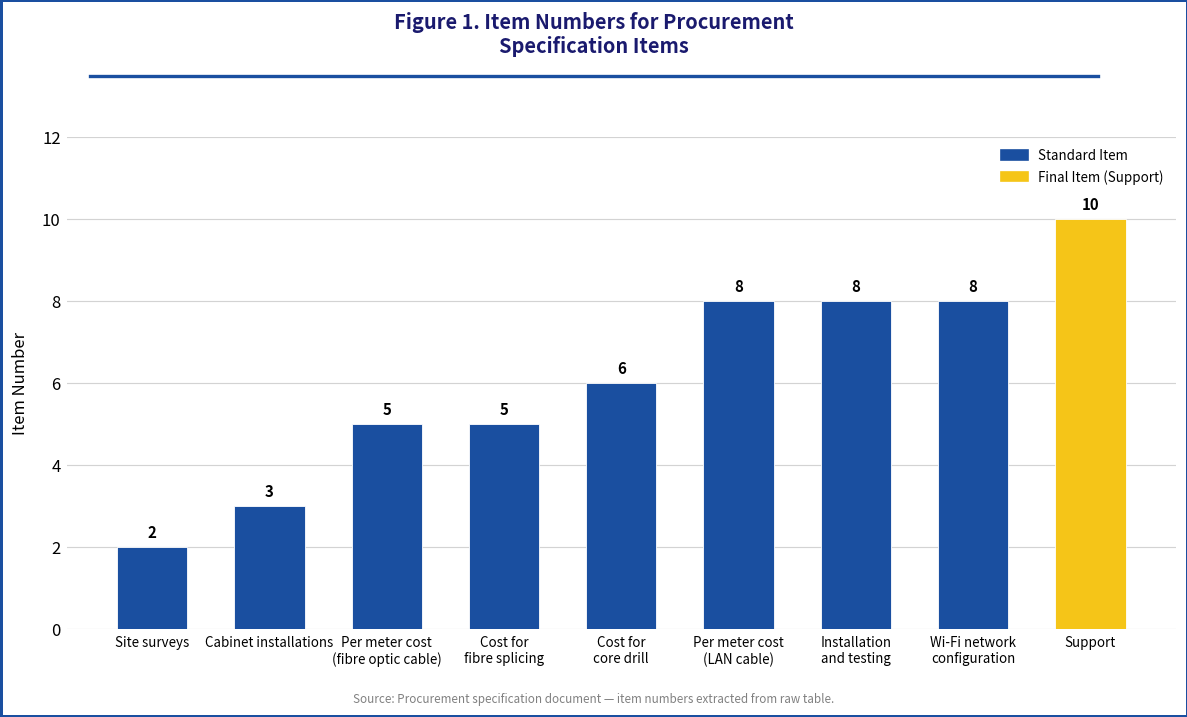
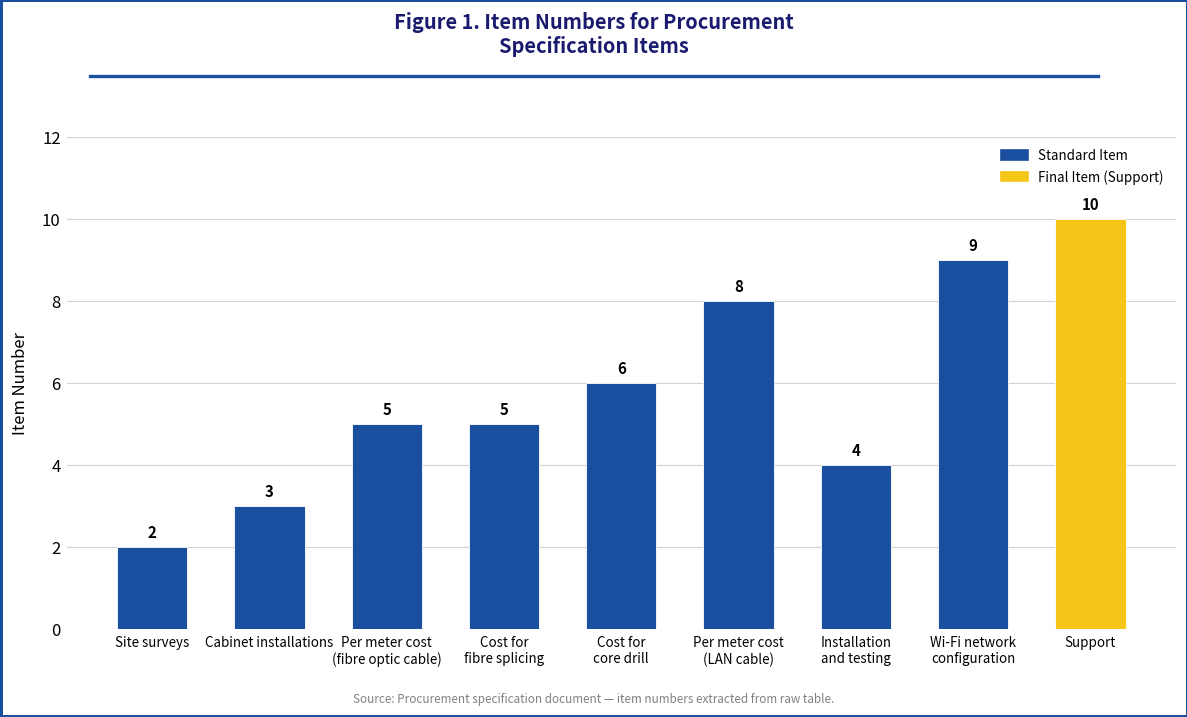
  {
    "Site surveys": 2,
    "Cabinet installations": 3,
    "Per meter cost (fibre optic cable)": 5,
    "Cost for fibre splicing": 5,
    "Cost for core drill": 6,
    "Per meter cost (LAN cable)": 8,
-   "Installation and testing": 8,
-   "Wi-Fi network configuration": 8,
+   "Installation and testing": 4,
+   "Wi-Fi network configuration": 9,
    "Support": 10
  }
